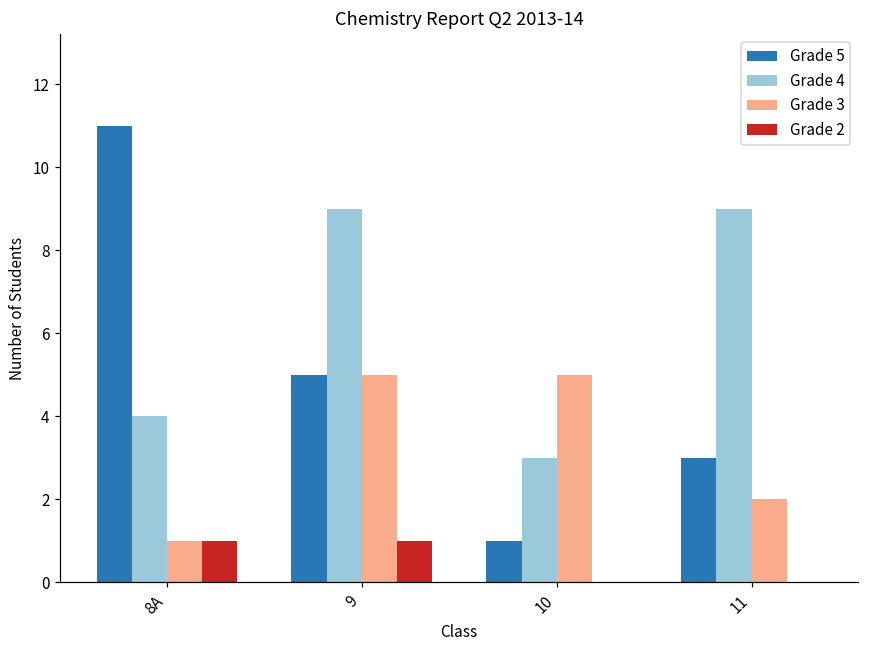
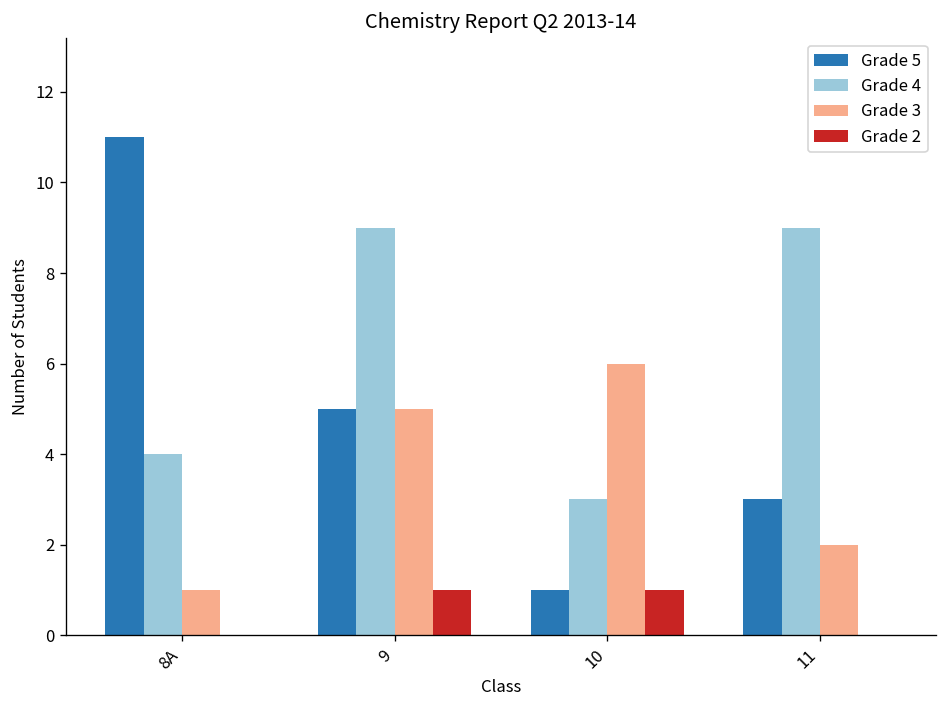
  {
    "Grade 5": {
      "8A": 11,
      "9": 5,
      "10": 1,
      "11": 3
    },
    "Grade 4": {
      "8A": 4,
      "9": 9,
      "10": 3,
      "11": 9
    },
    "Grade 3": {
      "8A": 1,
      "9": 5,
-     "10": 5,
+     "10": 6,
      "11": 2
    },
    "Grade 2": {
-     "8A": 1,
+     "8A": 0,
      "9": 1,
-     "10": 0,
+     "10": 1,
      "11": 0
    }
  }
